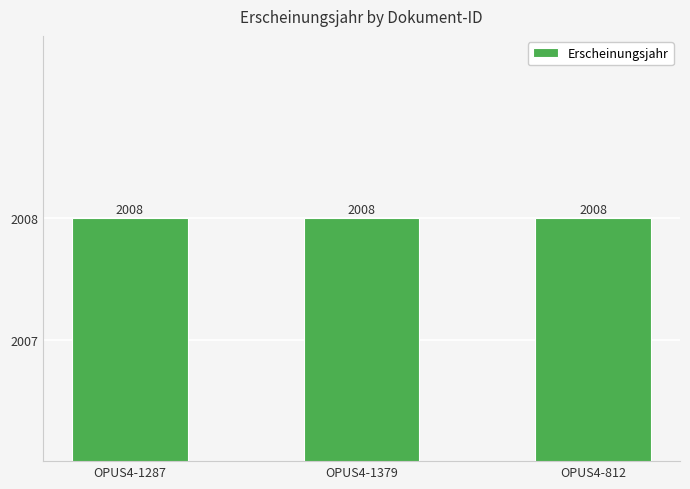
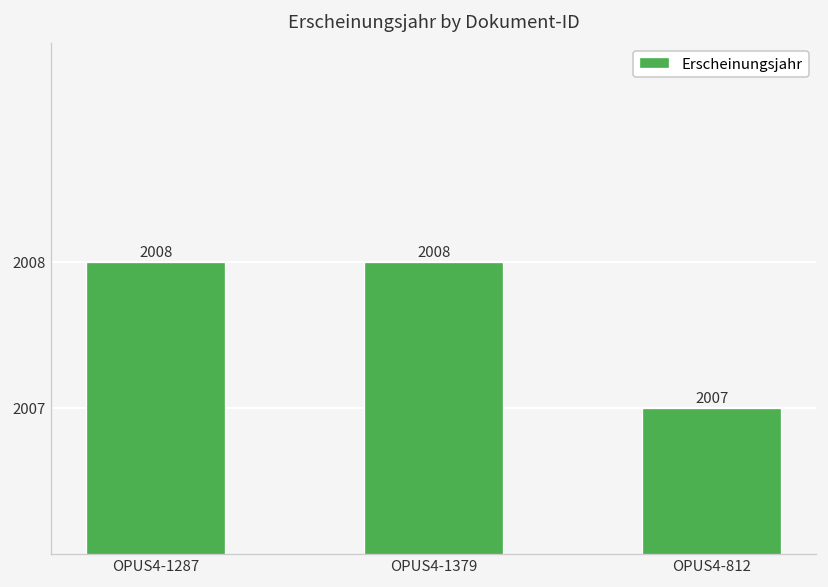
  {
    "OPUS4-1287": 2008,
    "OPUS4-1379": 2008,
-   "OPUS4-812": 2008
+   "OPUS4-812": 2007
  }
